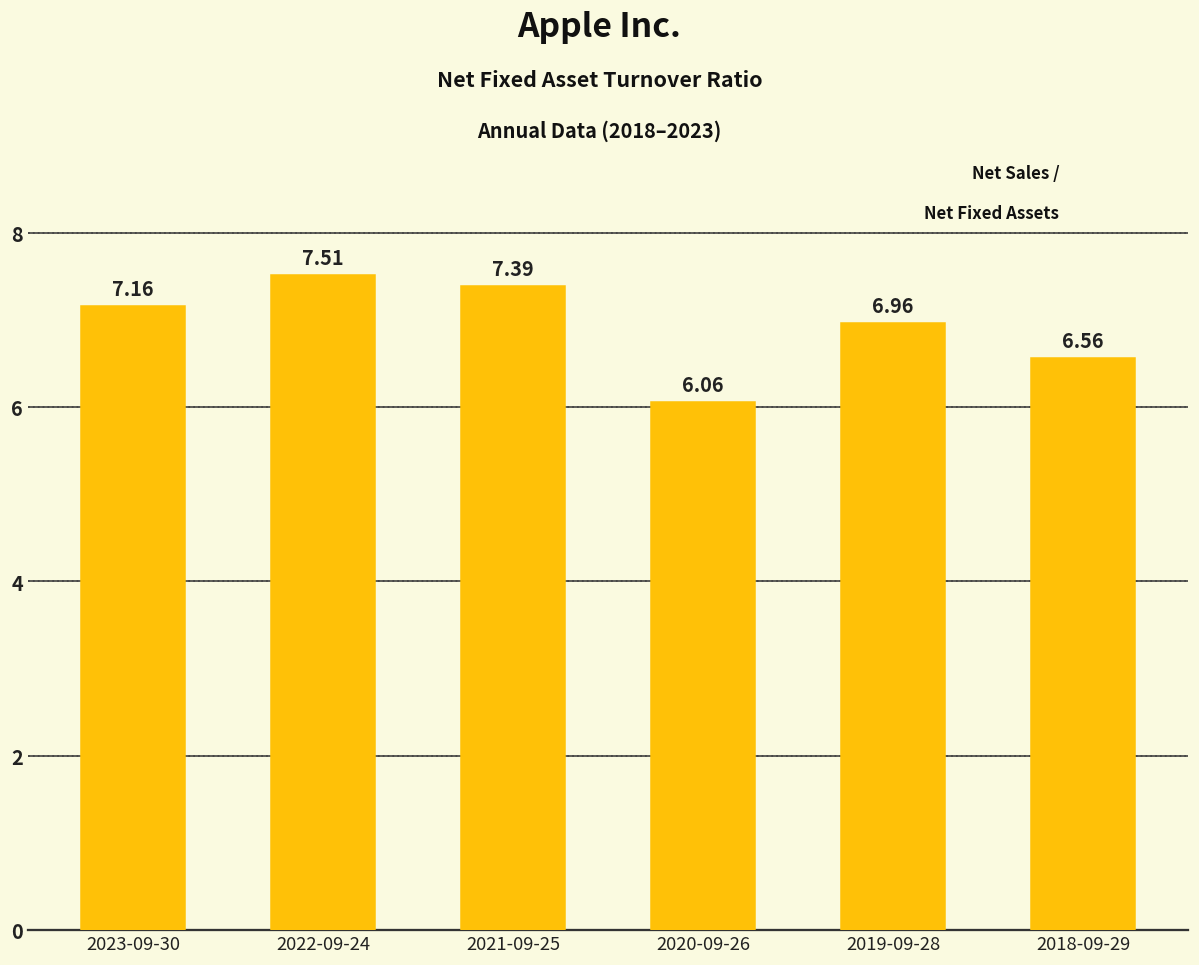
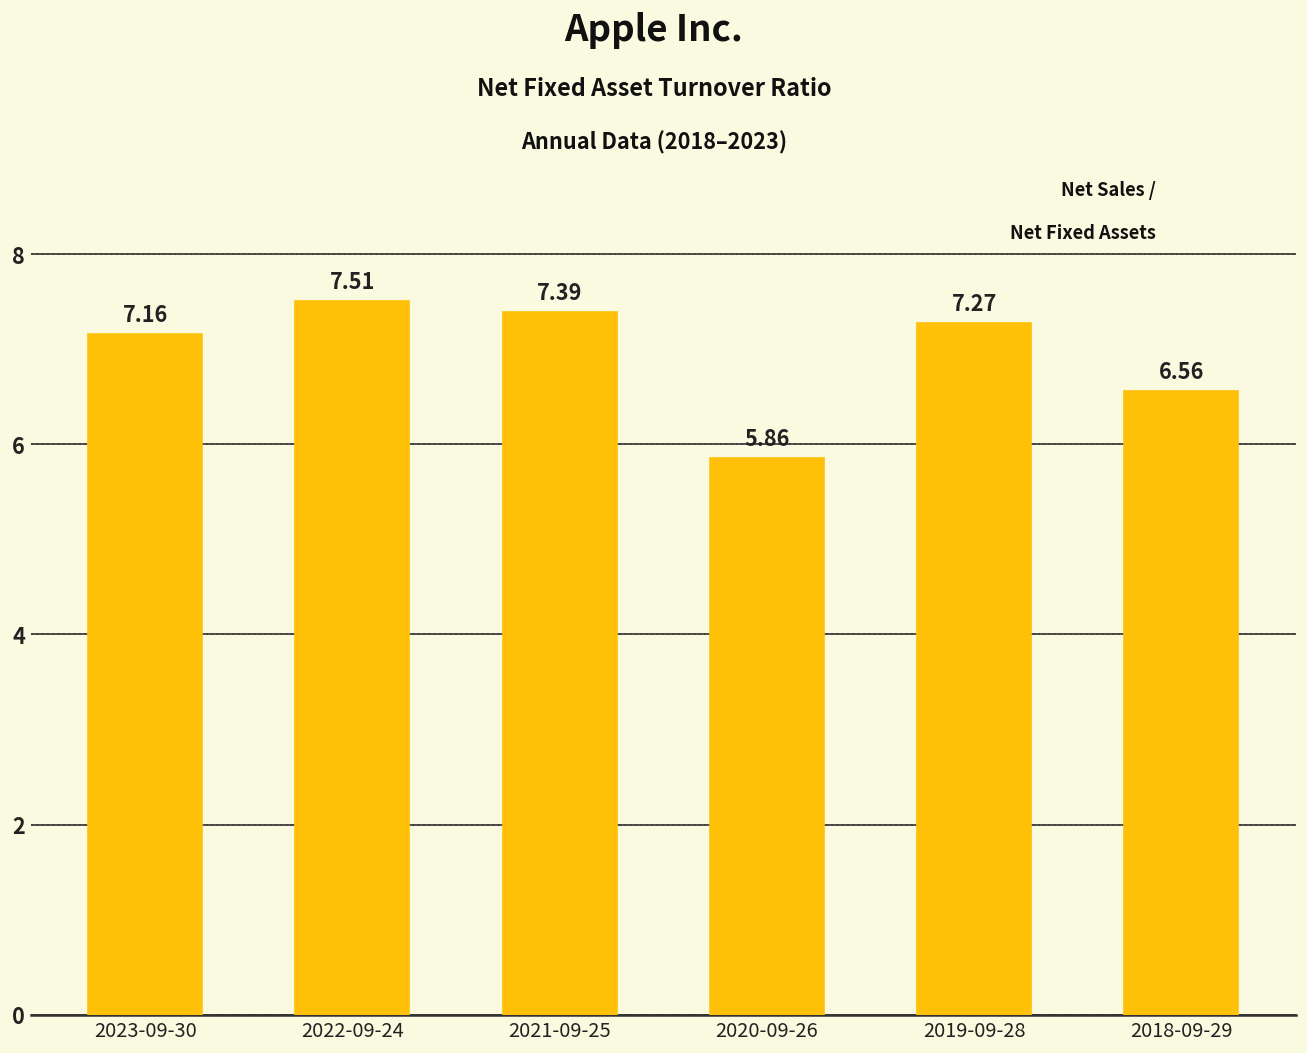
  {
    "2023-09-30": 7.16,
    "2022-09-24": 7.51,
    "2021-09-25": 7.39,
-   "2020-09-26": 6.06,
-   "2019-09-28": 6.96,
+   "2020-09-26": 5.86,
+   "2019-09-28": 7.27,
    "2018-09-29": 6.56
  }
